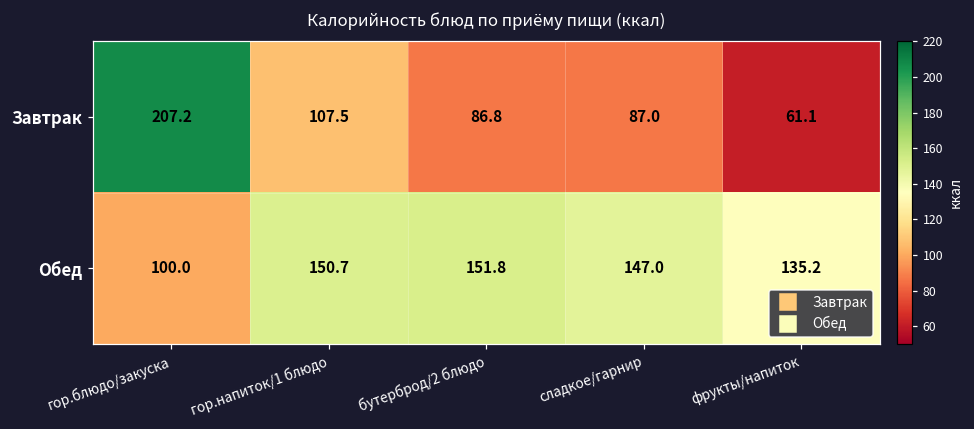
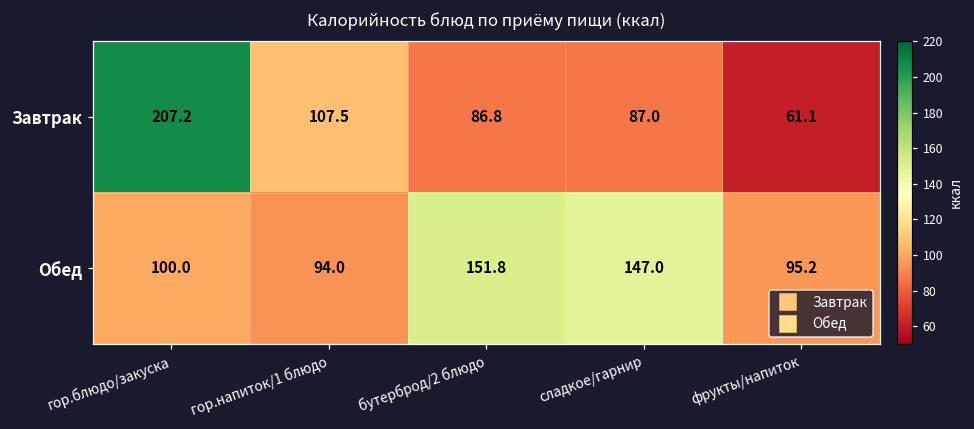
  {
    "Завтрак": {
      "гор.блюдо/закуска": 207.2,
      "гор.напиток/1 блюдо": 107.5,
      "бутерброд/2 блюдо": 86.8,
      "сладкое/гарнир": 87.0,
      "фрукты/напиток": 61.1
    },
    "Обед": {
      "гор.блюдо/закуска": 100.0,
-     "гор.напиток/1 блюдо": 150.7,
+     "гор.напиток/1 блюдо": 94.0,
      "бутерброд/2 блюдо": 151.8,
      "сладкое/гарнир": 147.0,
-     "фрукты/напиток": 135.2
+     "фрукты/напиток": 95.2
    }
  }
